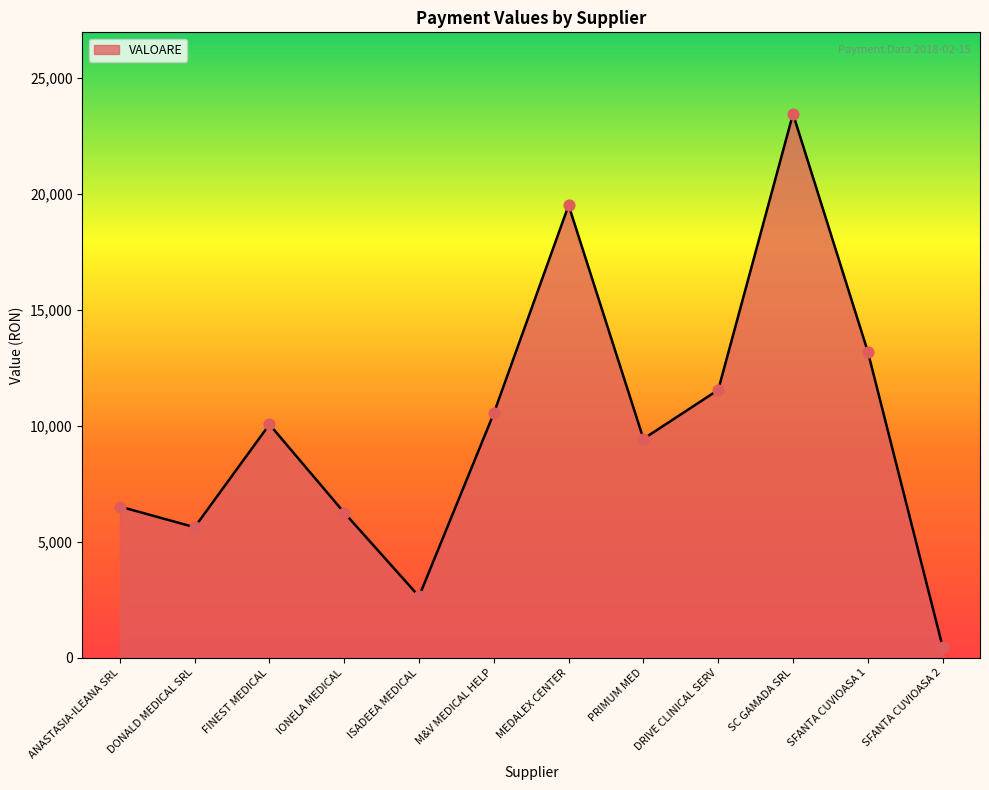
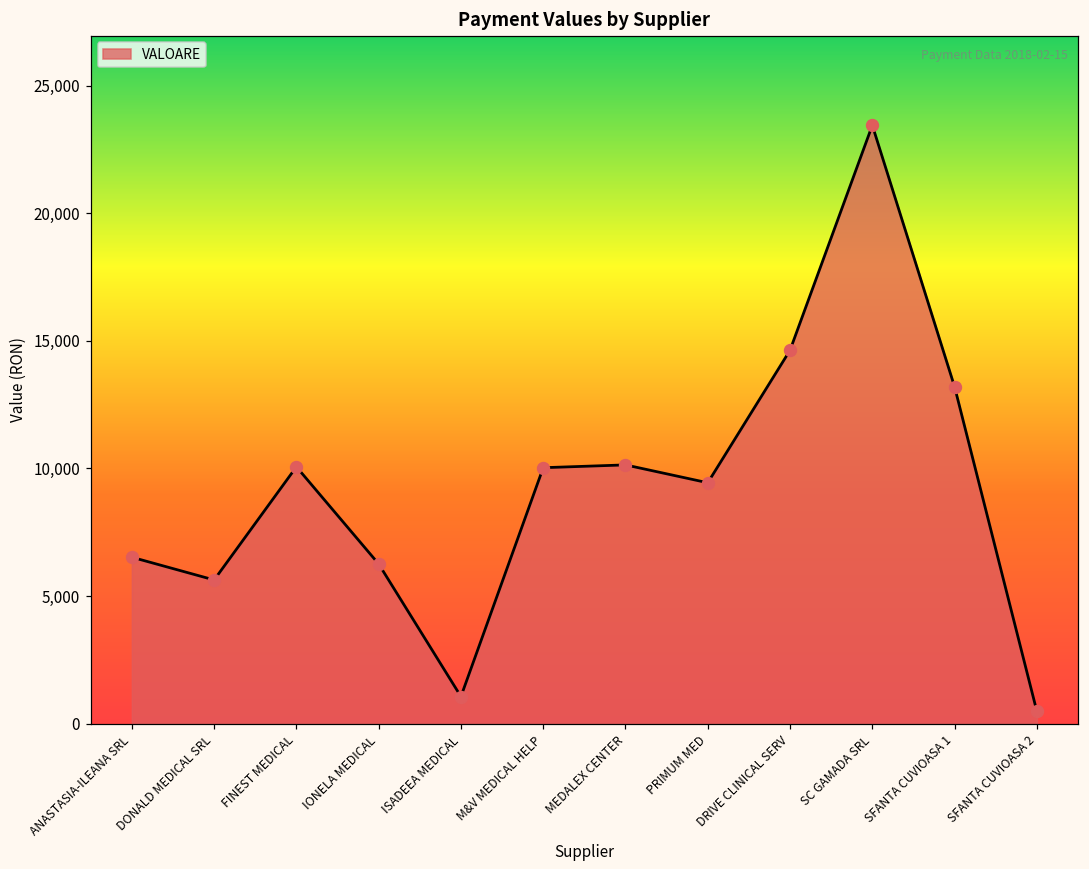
  {
    "ANASTASIA-ILEANA SRL": "6,500",
    "DONALD MEDICAL SRL": "5,600",
    "FINEST MEDICAL": "10,100",
    "IONELA MEDICAL": "6,300",
-   "ISADEEA MEDICAL": "2,600",
-   "M&V MEDICAL HELP": "10,500",
-   "MEDALEX CENTER": "19,500",
+   "ISADEEA MEDICAL": "1,100",
+   "M&V MEDICAL HELP": "10,000",
+   "MEDALEX CENTER": "10,100",
    "PRIMUM MED": "9,400",
-   "DRIVE CLINICAL SERV": "11,600",
+   "DRIVE CLINICAL SERV": "14,600",
    "SC GAMADA SRL": "23,500",
    "SFANTA CUVIOASA 1": "13,200",
    "SFANTA CUVIOASA 2": "500"
  }
